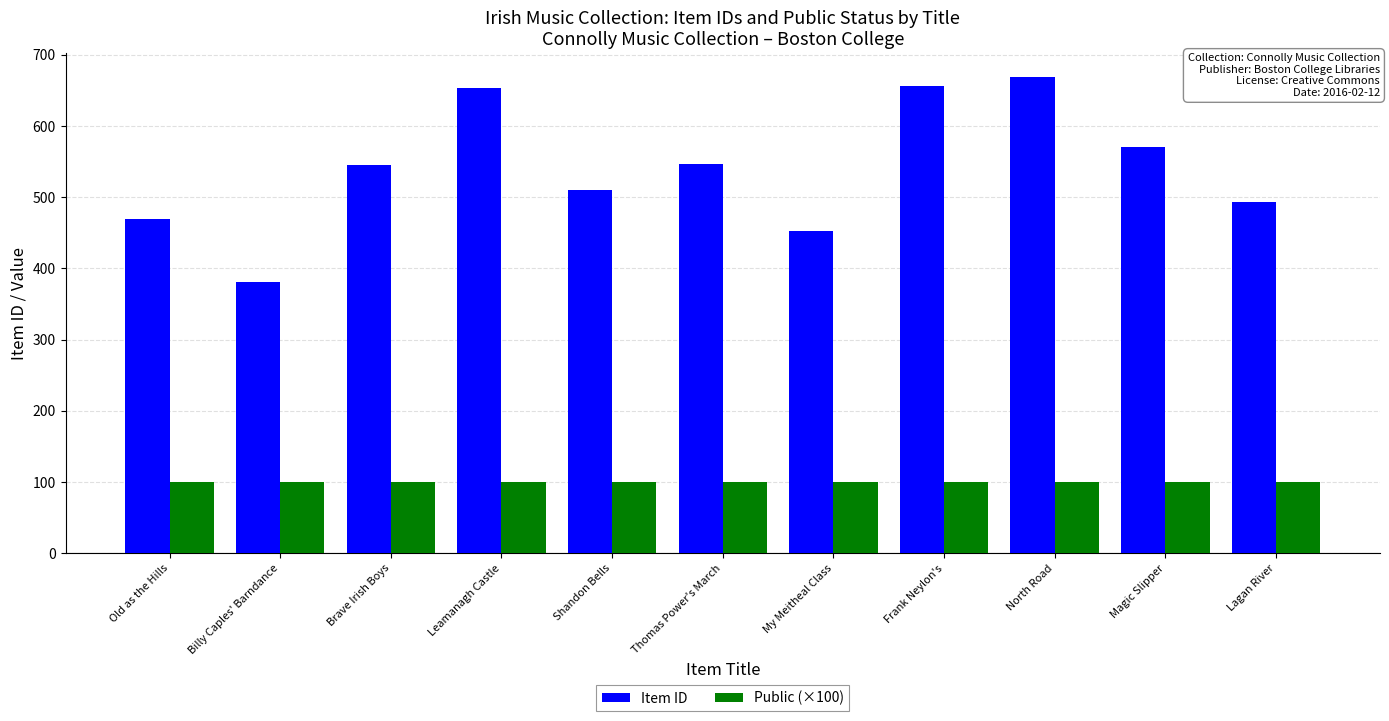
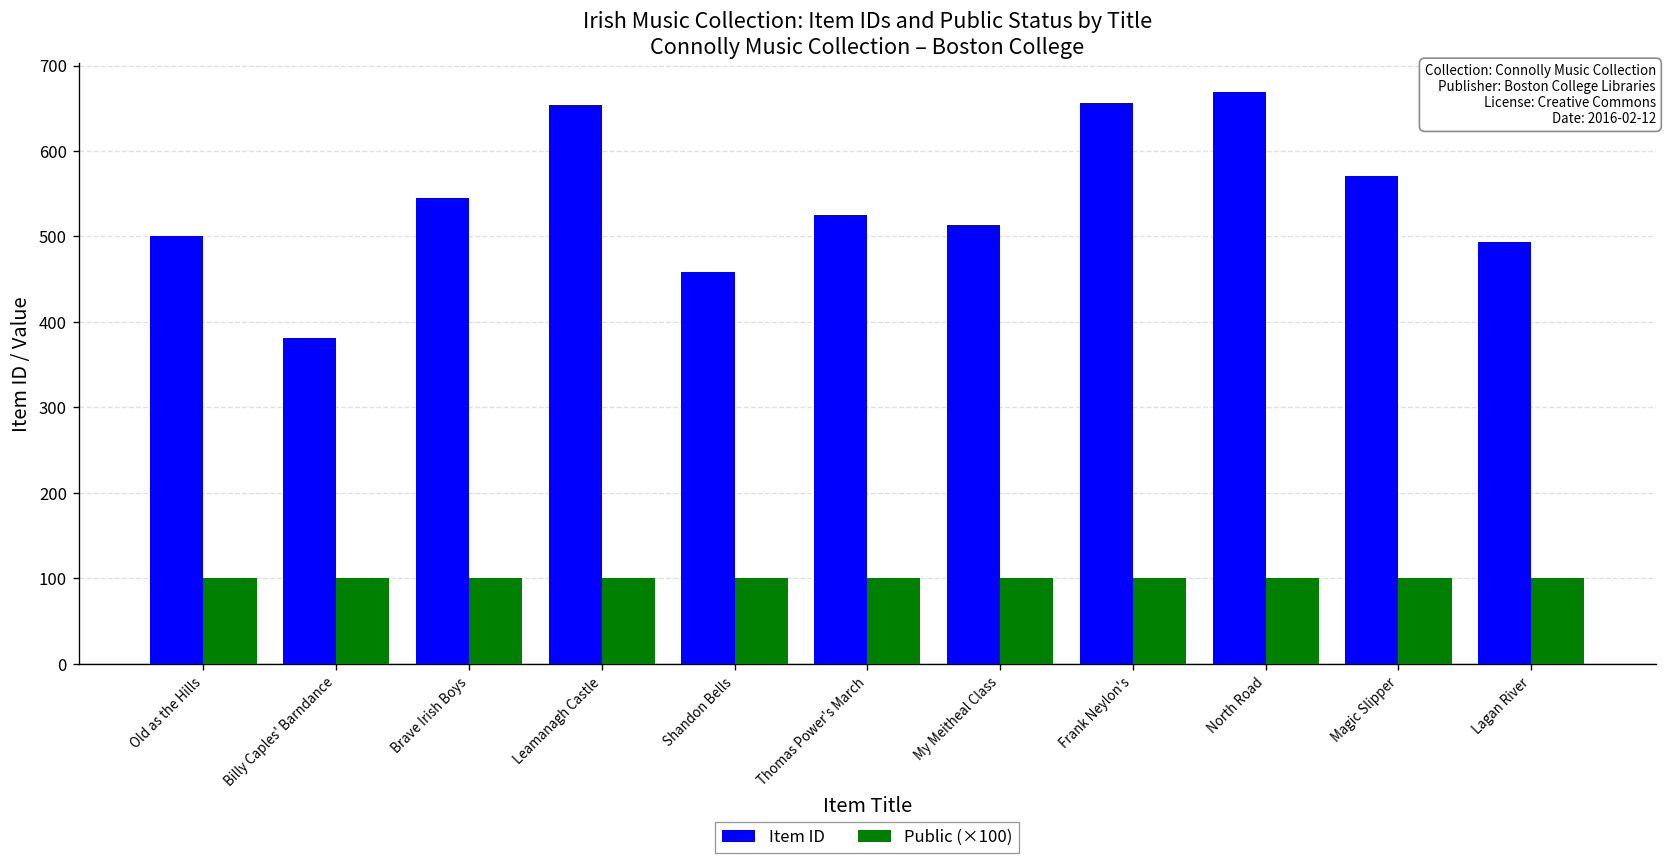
  {
    "Item ID": {
-     "Old as the Hills": 470,
+     "Old as the Hills": 500,
      "Billy Caples' Barndance": 380,
      "Brave Irish Boys": 550,
      "Leamanagh Castle": 650,
-     "Shandon Bells": 510,
-     "Thomas Power's March": 550,
-     "My Meitheal Class": 450,
+     "Shandon Bells": 460,
+     "Thomas Power's March": 530,
+     "My Meitheal Class": 510,
      "Frank Neylon's": 660,
      "North Road": 670,
      "Magic Slipper": 570,
      "Lagan River": 490
    },
    "Public (×100)": {
      "Old as the Hills": 100,
      "Billy Caples' Barndance": 100,
      "Brave Irish Boys": 100,
      "Leamanagh Castle": 100,
      "Shandon Bells": 100,
      "Thomas Power's March": 100,
      "My Meitheal Class": 100,
      "Frank Neylon's": 100,
      "North Road": 100,
      "Magic Slipper": 100,
      "Lagan River": 100
    }
  }
